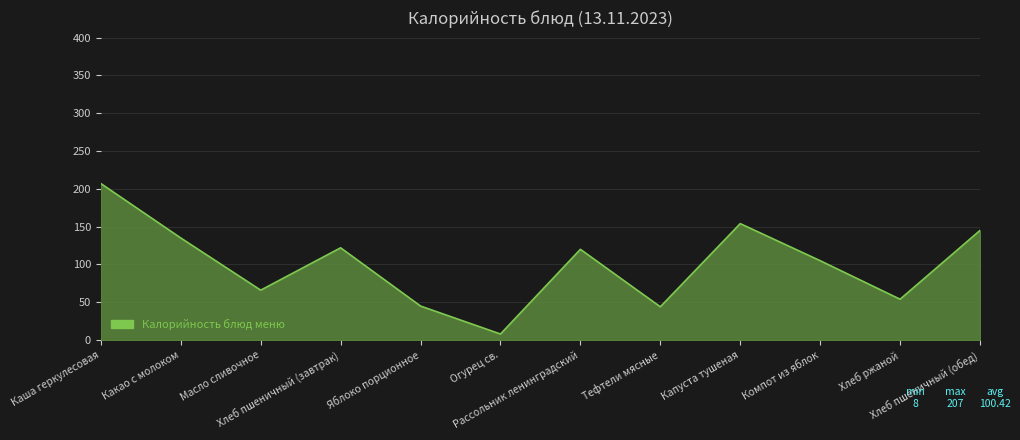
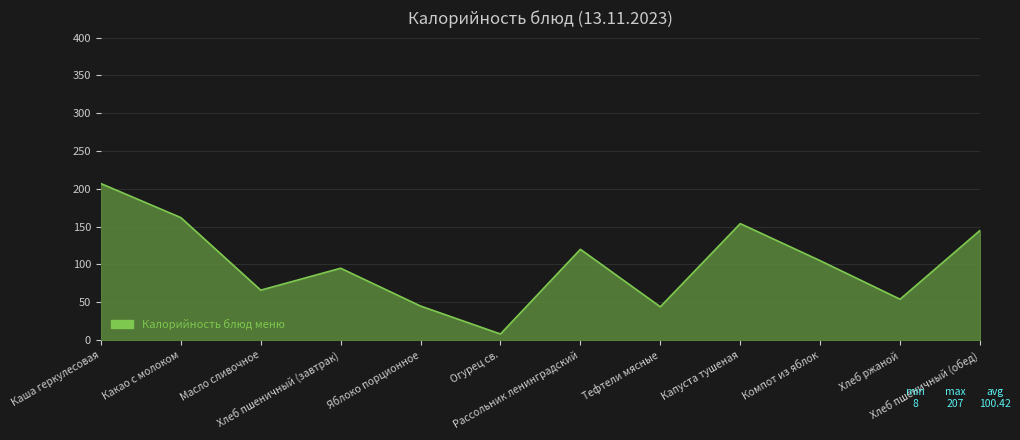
  {
    "Каша геркулесовая": 210,
-   "Какао с молоком": 140,
+   "Какао с молоком": 160,
    "Масло сливочное": 70,
-   "Хлеб пшеничный (завтрак)": 120,
+   "Хлеб пшеничный (завтрак)": 100,
    "Яблоко порционное": 50,
    "Огурец св.": 10,
    "Рассольник ленинградский": 120,
    "Тефтели мясные": 40,
    "Капуста тушеная": 150,
    "Компот из яблок": 110,
    "Хлеб ржаной": 50,
    "Хлеб пшеничный (обед)": 150
  }
